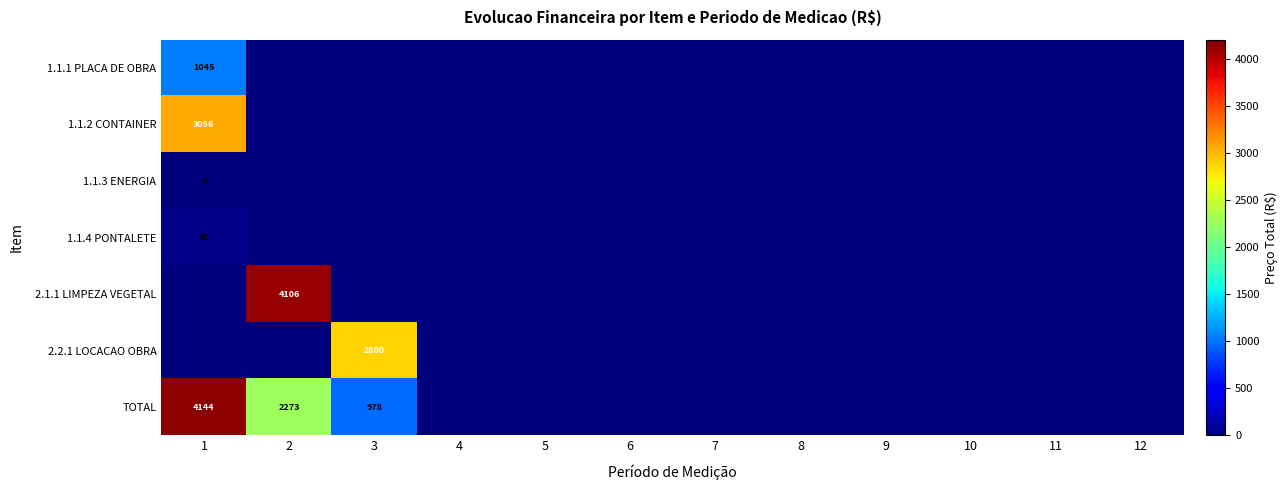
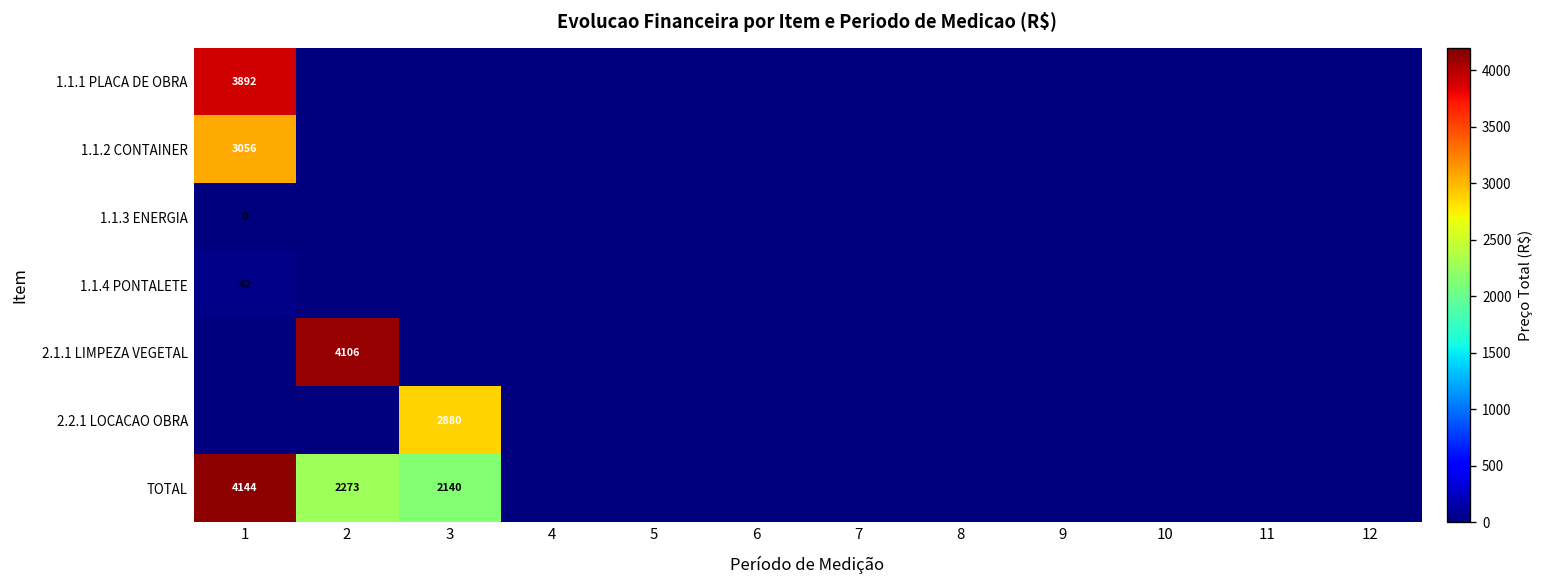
  {
    "1.1.1 PLACA DE OBRA": {
-     "1": 1045
+     "1": 3892
    },
    "1.1.2 CONTAINER": {
      "1": 3056
    },
    "1.1.3 ENERGIA": {
      "1": 0
    },
    "1.1.4 PONTALETE": {
      "1": 42
    },
    "2.1.1 LIMPEZA VEGETAL": {
      "2": 4106
    },
    "2.2.1 LOCACAO OBRA": {
      "3": 2880
    },
    "TOTAL": {
      "1": 4144,
      "2": 2273,
-     "3": 978
+     "3": 2140
    }
  }
